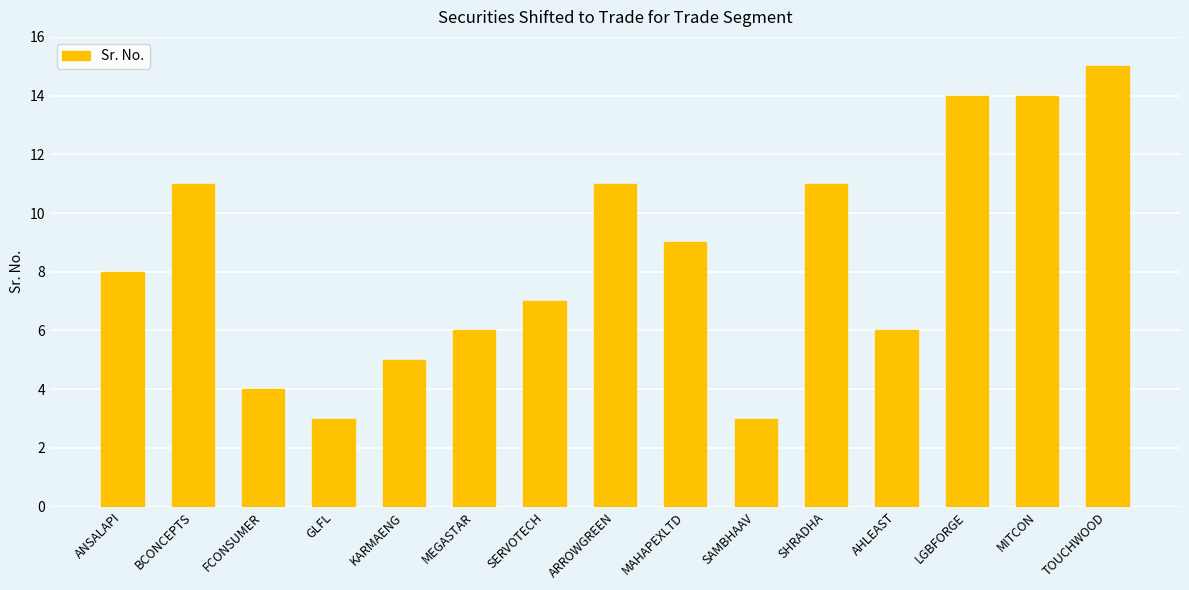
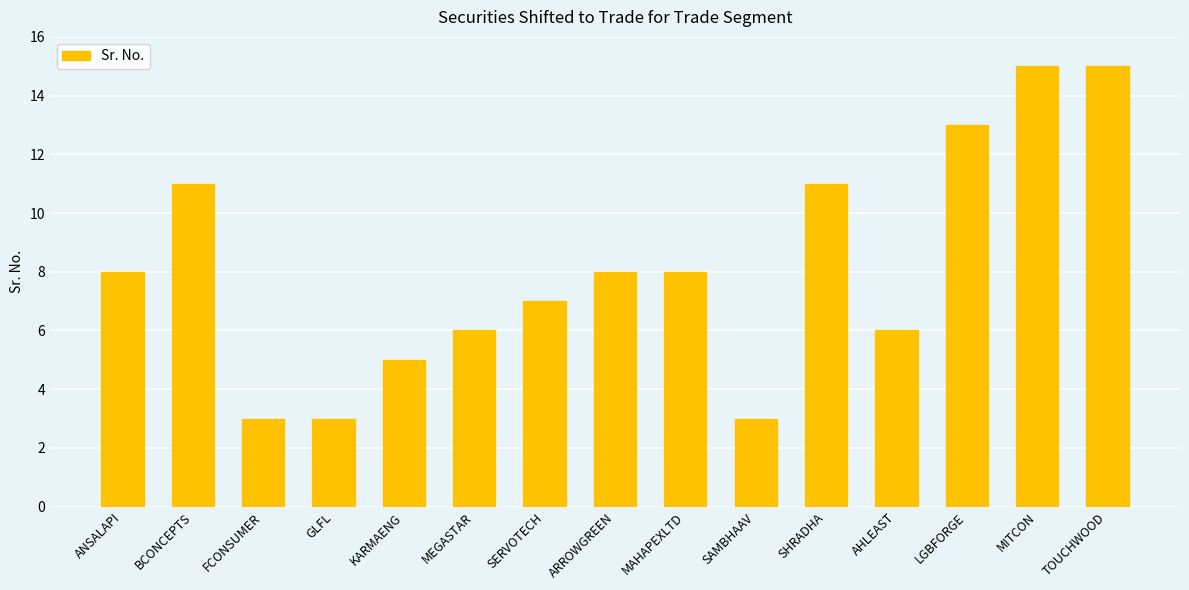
  {
    "ANSALAPI": 8,
    "BCONCEPTS": 11,
-   "FCONSUMER": 4,
+   "FCONSUMER": 3,
    "GLFL": 3,
    "KARMAENG": 5,
    "MEGASTAR": 6,
    "SERVOTECH": 7,
-   "ARROWGREEN": 11,
-   "MAHAPEXLTD": 9,
+   "ARROWGREEN": 8,
+   "MAHAPEXLTD": 8,
    "SAMBHAAV": 3,
    "SHRADHA": 11,
    "AHLEAST": 6,
-   "LGBFORGE": 14,
-   "MITCON": 14,
+   "LGBFORGE": 13,
+   "MITCON": 15,
    "TOUCHWOOD": 15
  }
